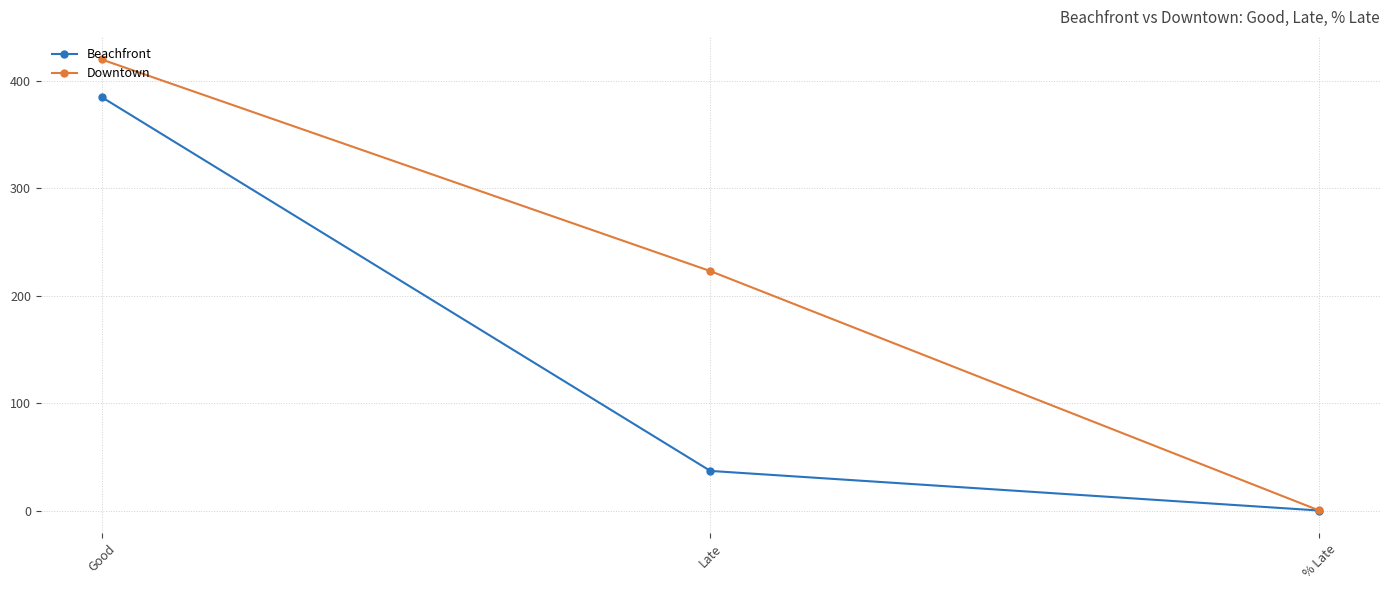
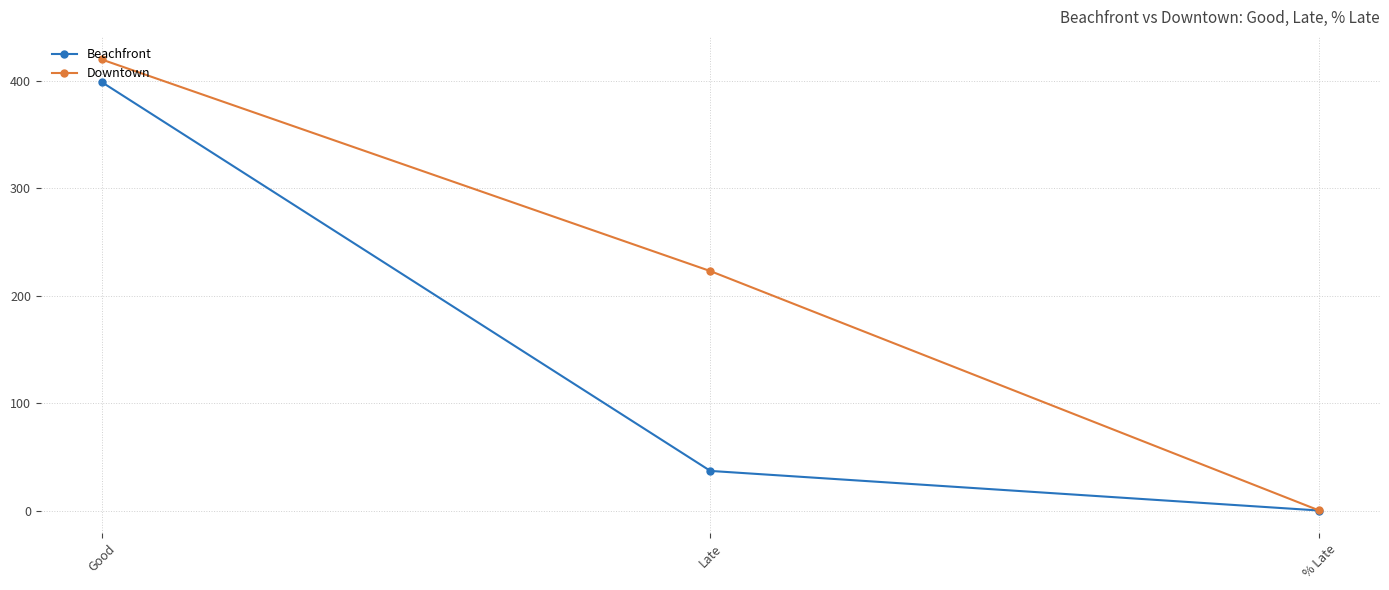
  {
    "Beachfront": {
-     "Good": 385,
+     "Good": 399,
      "Late": 37
    },
    "Downtown": {
      "Good": 420,
      "Late": 223
    }
  }
